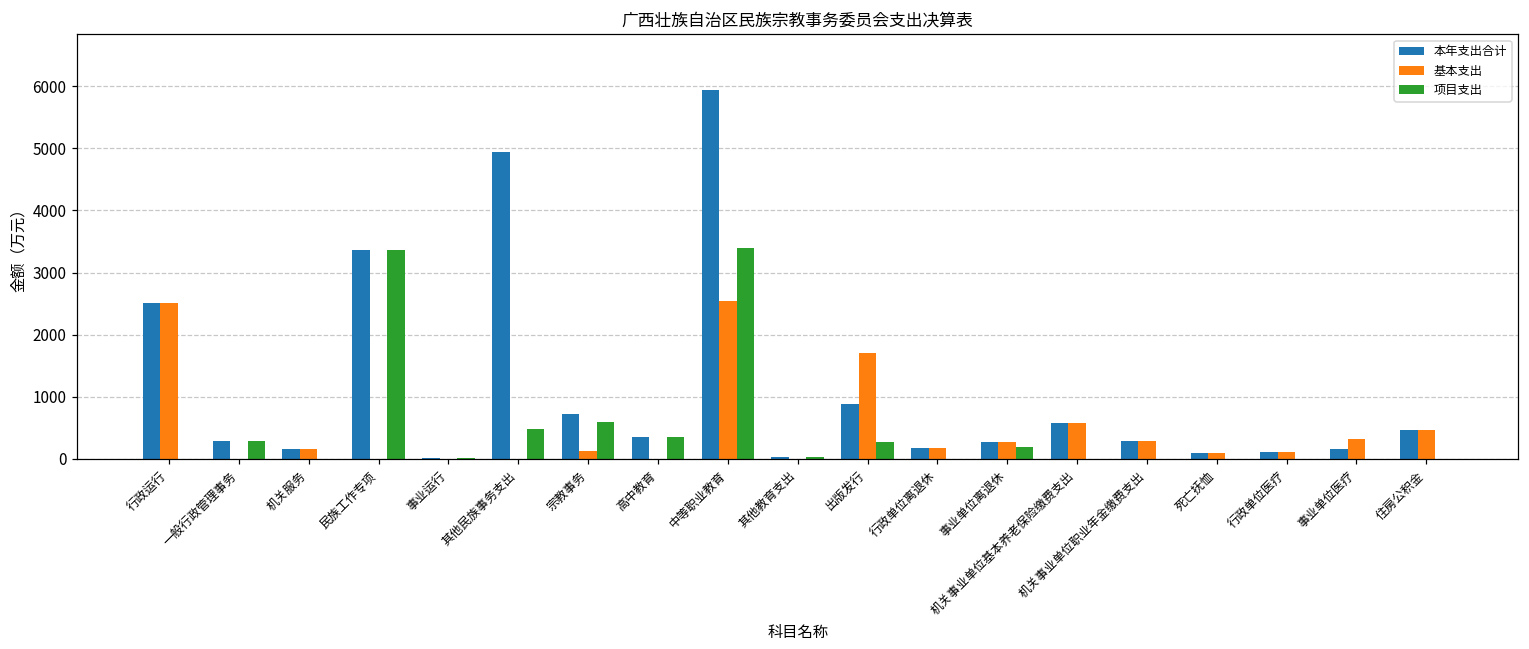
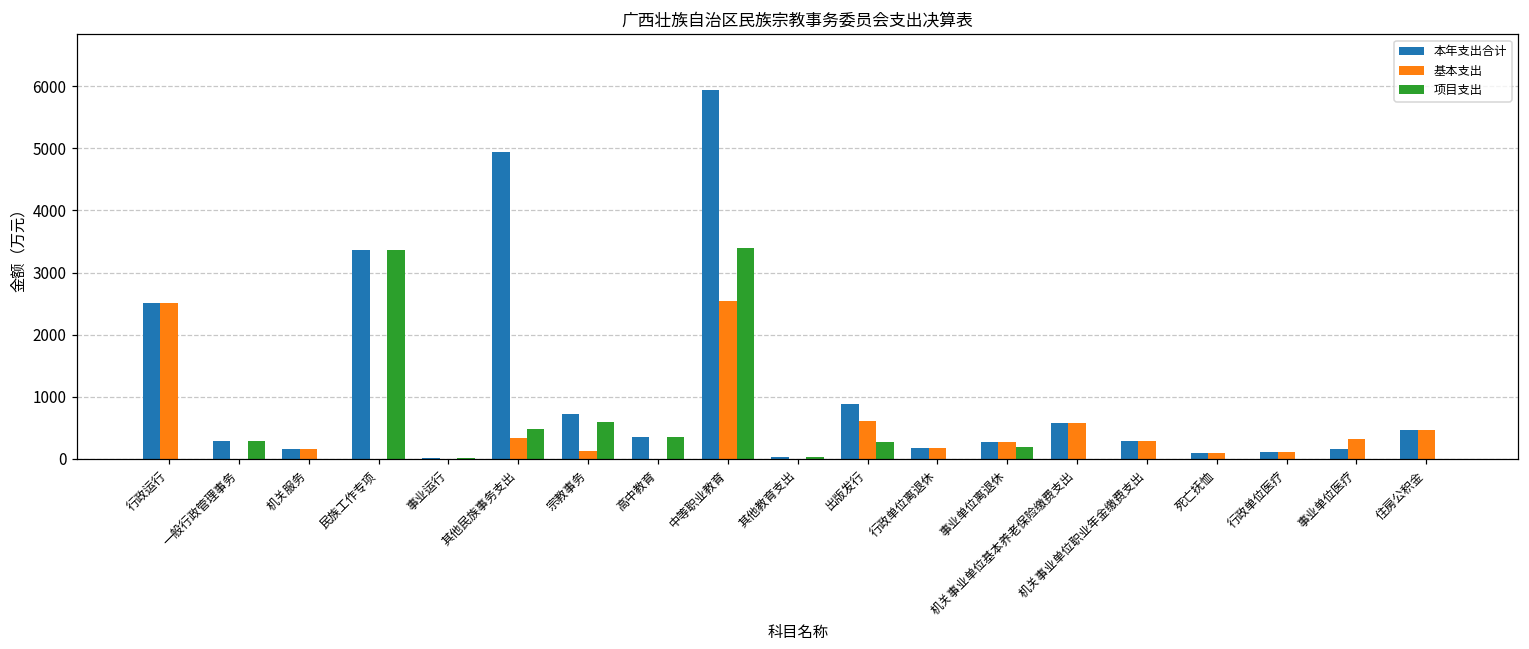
  {
    "本年支出合计": {
      "行政运行": 2500,
      "一般行政管理事务": 300,
      "机关服务": 200,
      "民族工作专项": 3400,
      "其他民族事务支出": 4900,
      "宗教事务": 700,
      "高中教育": 400,
      "中等职业教育": 5900,
      "出版发行": 900,
      "行政单位离退休": 200,
      "事业单位离退休": 300,
      "机关事业单位基本养老保险缴费支出": 600,
      "机关事业单位职业年金缴费支出": 300,
      "死亡抚恤": 100,
      "行政单位医疗": 100,
      "事业单位医疗": 200,
      "住房公积金": 500
    },
    "基本支出": {
      "行政运行": 2500,
      "一般行政管理事务": 0,
      "机关服务": 200,
      "民族工作专项": 0,
      "事业运行": 0,
-     "其他民族事务支出": 0,
+     "其他民族事务支出": 300,
      "宗教事务": 100,
      "高中教育": 0,
      "中等职业教育": 2500,
      "其他教育支出": 0,
-     "出版发行": 1700,
+     "出版发行": 600,
      "行政单位离退休": 200,
      "事业单位离退休": 300,
      "机关事业单位基本养老保险缴费支出": 600,
      "机关事业单位职业年金缴费支出": 300,
      "死亡抚恤": 100,
      "行政单位医疗": 100,
      "事业单位医疗": 300,
      "住房公积金": 500
    },
    "项目支出": {
      "行政运行": 0,
      "一般行政管理事务": 300,
      "机关服务": 0,
      "民族工作专项": 3400,
      "其他民族事务支出": 500,
      "宗教事务": 600,
      "高中教育": 400,
      "中等职业教育": 3400,
      "出版发行": 300,
      "行政单位离退休": 0,
      "事业单位离退休": 200,
      "机关事业单位基本养老保险缴费支出": 0,
      "机关事业单位职业年金缴费支出": 0,
      "死亡抚恤": 0,
      "行政单位医疗": 0,
      "事业单位医疗": 0,
      "住房公积金": 0
    }
  }
